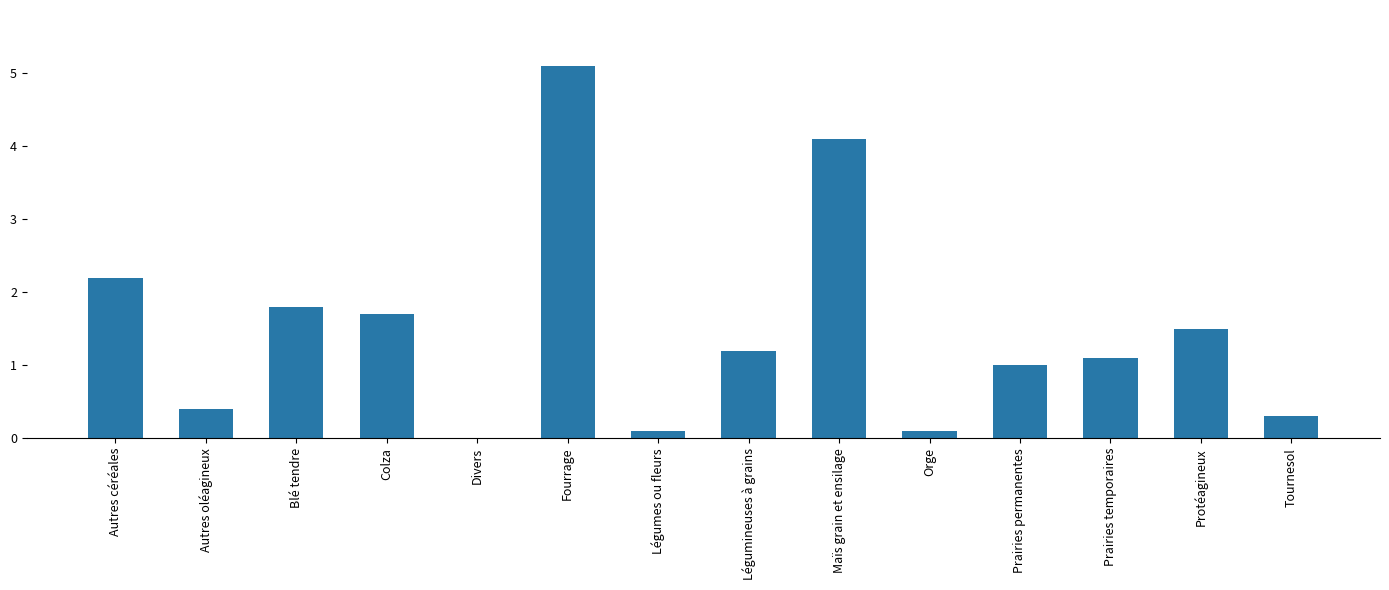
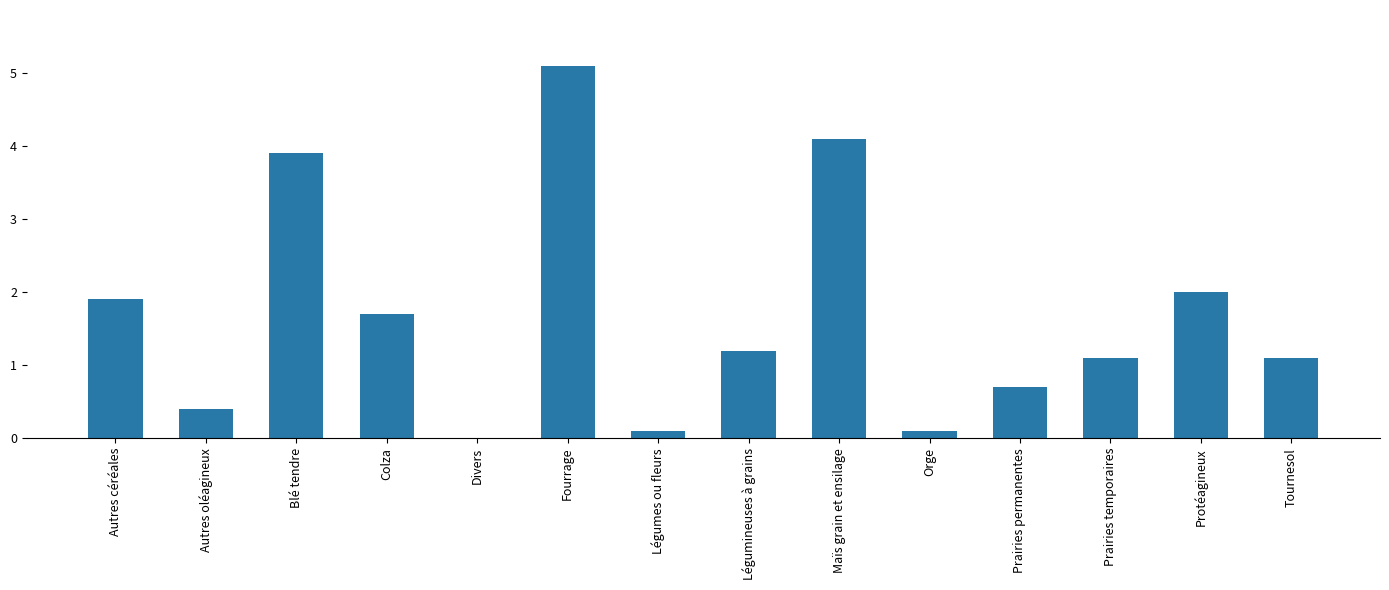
  {
-   "Autres céréales": 2.2,
+   "Autres céréales": 1.9,
    "Autres oléagineux": 0.4,
-   "Blé tendre": 1.8,
+   "Blé tendre": 3.9,
    "Colza": 1.7,
    "Divers": 0.0,
    "Fourrage": 5.1,
    "Légumes ou fleurs": 0.1,
    "Légumineuses à grains": 1.2,
    "Maïs grain et ensilage": 4.1,
    "Orge": 0.1,
-   "Prairies permanentes": 1.0,
+   "Prairies permanentes": 0.7,
    "Prairies temporaires": 1.1,
-   "Protéagineux": 1.5,
-   "Tournesol": 0.3
+   "Protéagineux": 2.0,
+   "Tournesol": 1.1
  }
